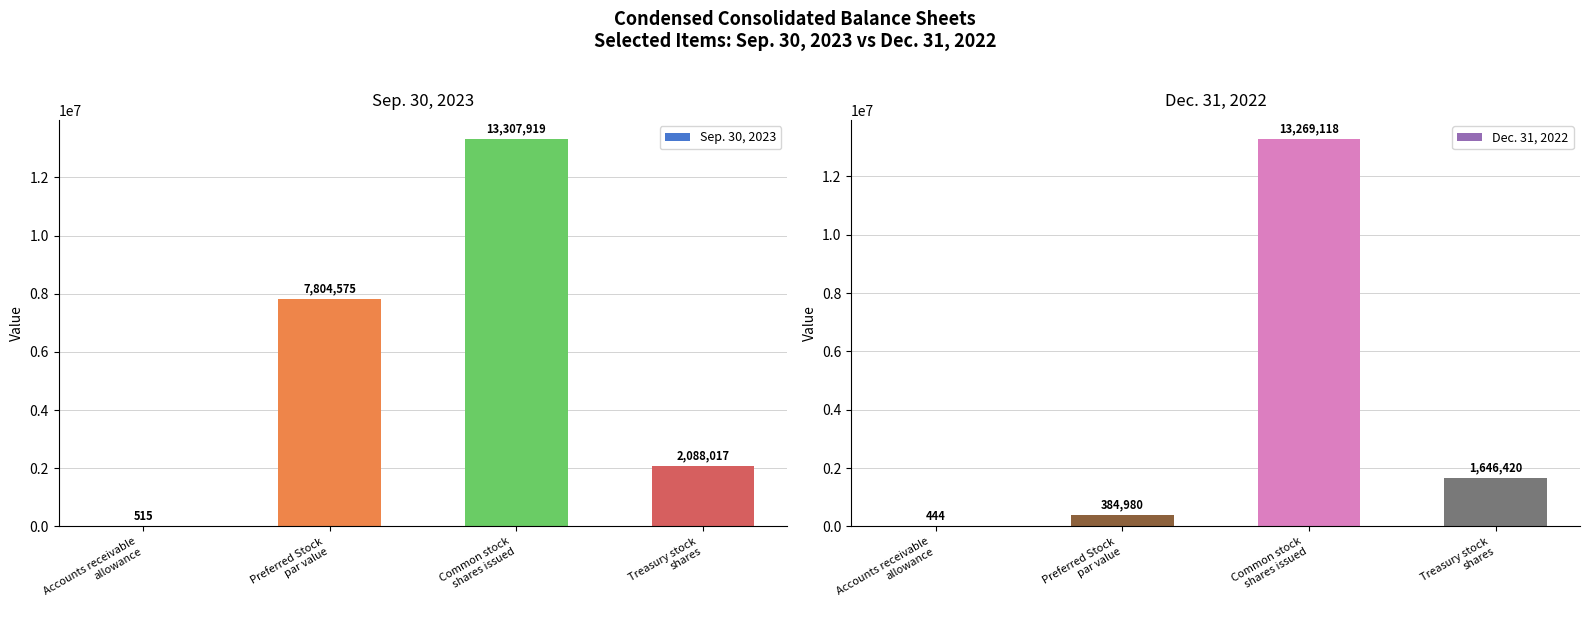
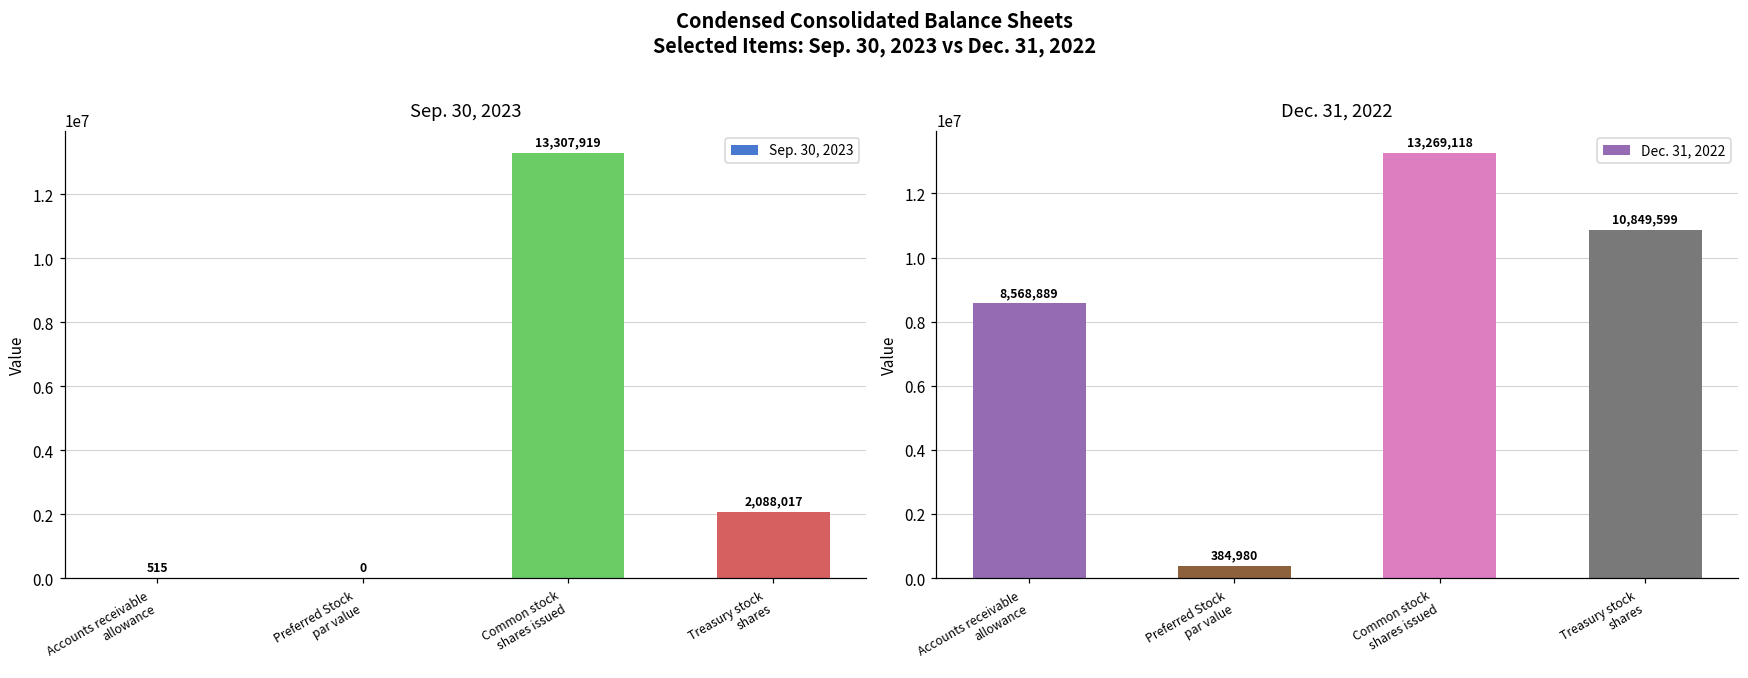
  {
    "Sep. 30, 2023": {
      "Accounts receivable allowance": "515",
-     "Preferred Stock par value": "7,804,575",
+     "Preferred Stock par value": "0",
      "Common stock shares issued": "13,307,919",
      "Treasury stock shares": "2,088,017"
    },
    "Dec. 31, 2022": {
-     "Accounts receivable allowance": "444",
+     "Accounts receivable allowance": "8,568,889",
      "Preferred Stock par value": "384,980",
      "Common stock shares issued": "13,269,118",
-     "Treasury stock shares": "1,646,420"
+     "Treasury stock shares": "10,849,599"
    }
  }
